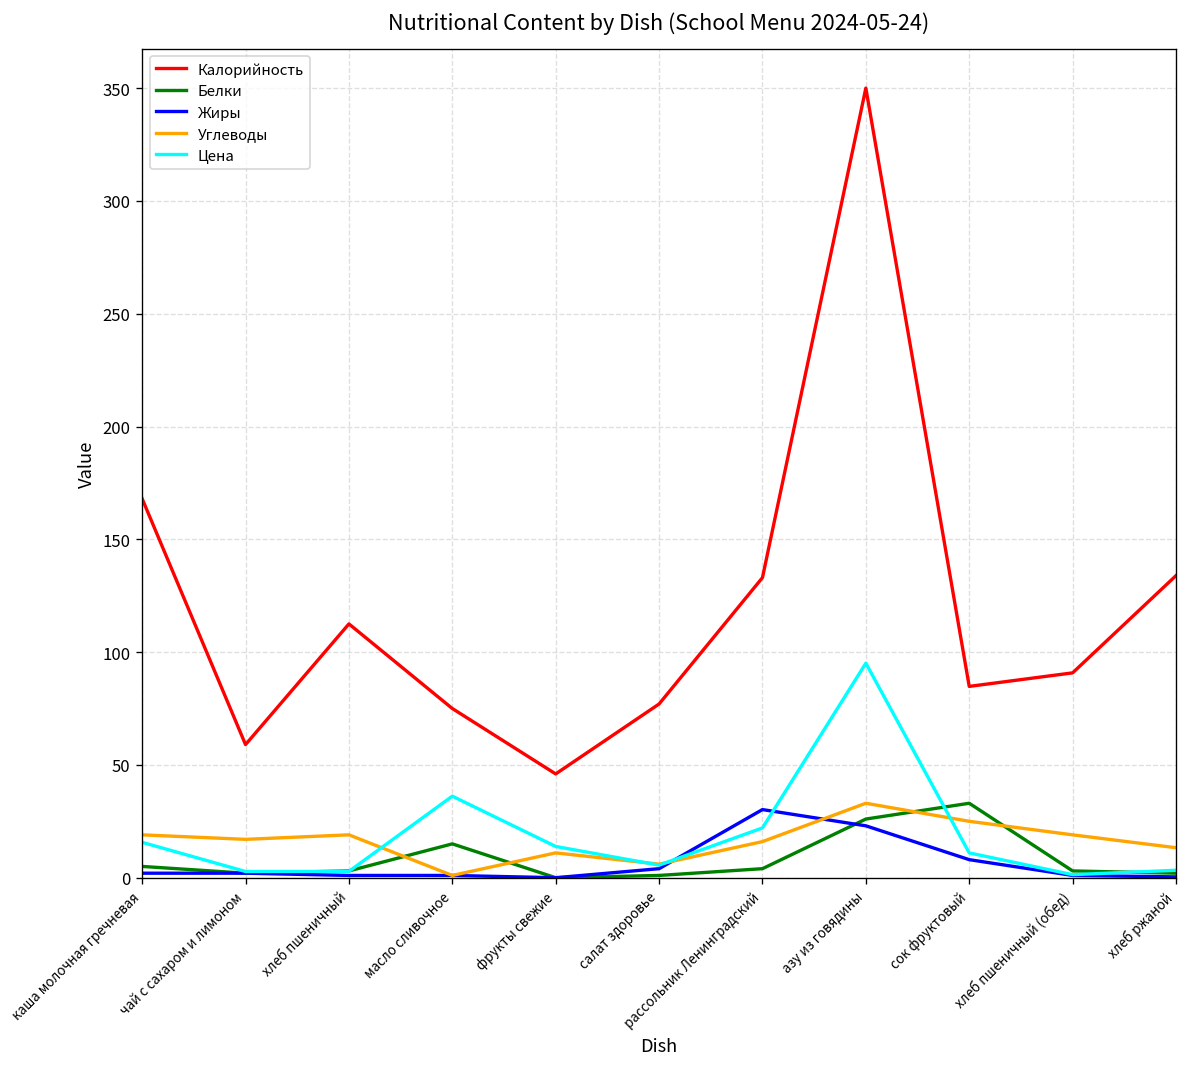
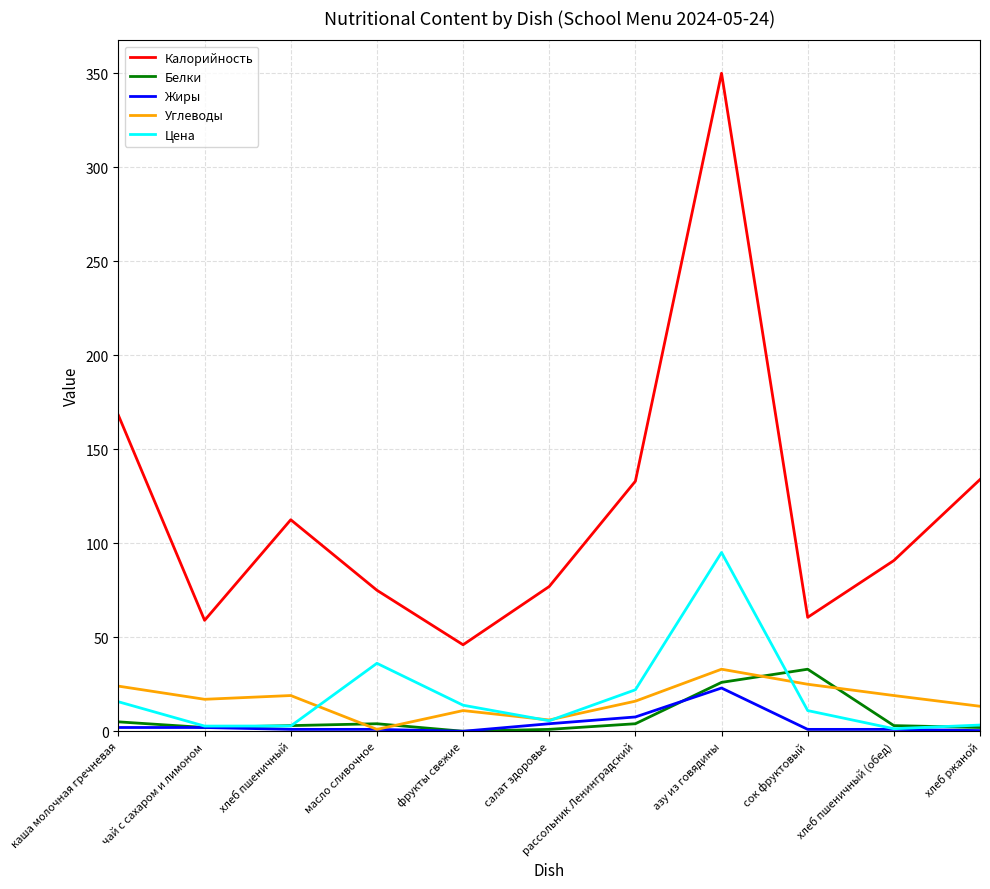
  {
    "Калорийность": {
      "каша молочная гречневая": 168,
      "чай с сахаром и лимоном": 59,
      "хлеб пшеничный": 113,
      "масло сливочное": 75,
      "фрукты свежие": 46,
      "салат здоровье": 77,
      "рассольник Ленинградский": 133,
      "азу из говядины": 350,
-     "сок фруктовый": 85,
+     "сок фруктовый": 61,
      "хлеб пшеничный (обед)": 91,
      "хлеб ржаной": 134
    },
    "Белки": {
      "каша молочная гречневая": 5,
-     "масло сливочное": 15,
+     "масло сливочное": 4,
      "салат здоровье": 1,
      "рассольник Ленинградский": 4,
      "азу из говядины": 26,
      "сок фруктовый": 33,
      "хлеб пшеничный (обед)": 3
    },
    "Жиры": {
      "каша молочная гречневая": 2,
      "хлеб пшеничный": 1,
      "салат здоровье": 4,
-     "рассольник Ленинградский": 30,
+     "рассольник Ленинградский": 8,
      "азу из говядины": 23,
-     "сок фруктовый": 8,
+     "сок фруктовый": 1,
      "хлеб ржаной": 0
    },
    "Углеводы": {
-     "каша молочная гречневая": 19,
+     "каша молочная гречневая": 24,
      "чай с сахаром и лимоном": 17,
      "хлеб пшеничный": 19,
      "фрукты свежие": 11,
      "рассольник Ленинградский": 16,
      "азу из говядины": 33,
      "сок фруктовый": 25,
      "хлеб пшеничный (обед)": 19,
      "хлеб ржаной": 13
    },
    "Цена": {
      "каша молочная гречневая": 16,
      "масло сливочное": 36,
      "фрукты свежие": 14,
      "рассольник Ленинградский": 22,
      "азу из говядины": 95,
      "сок фруктовый": 11
    }
  }
